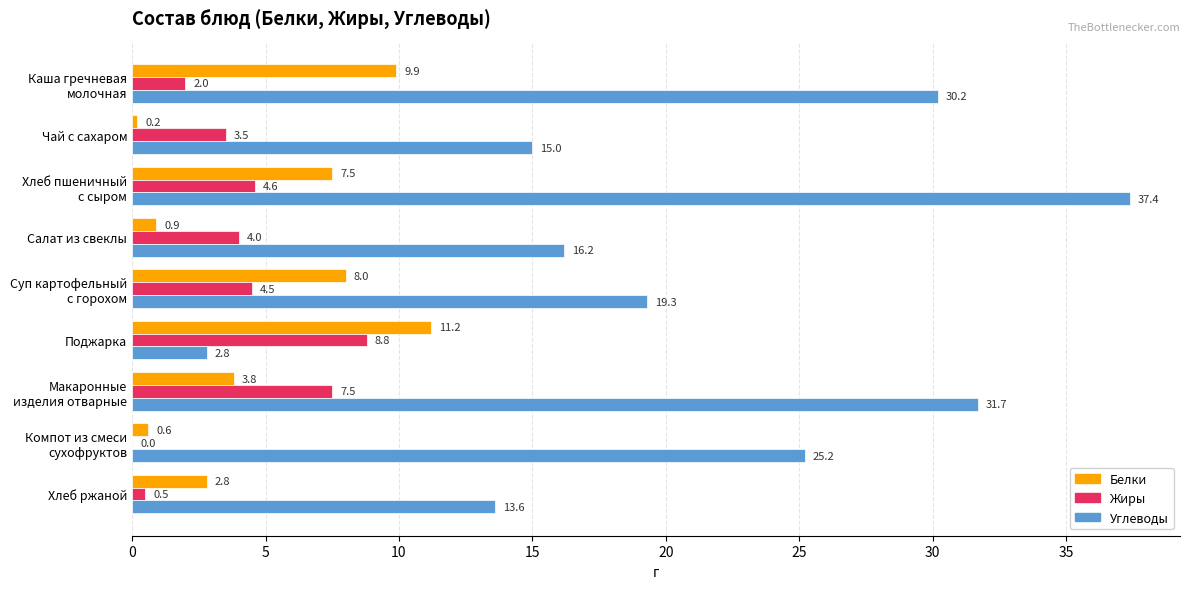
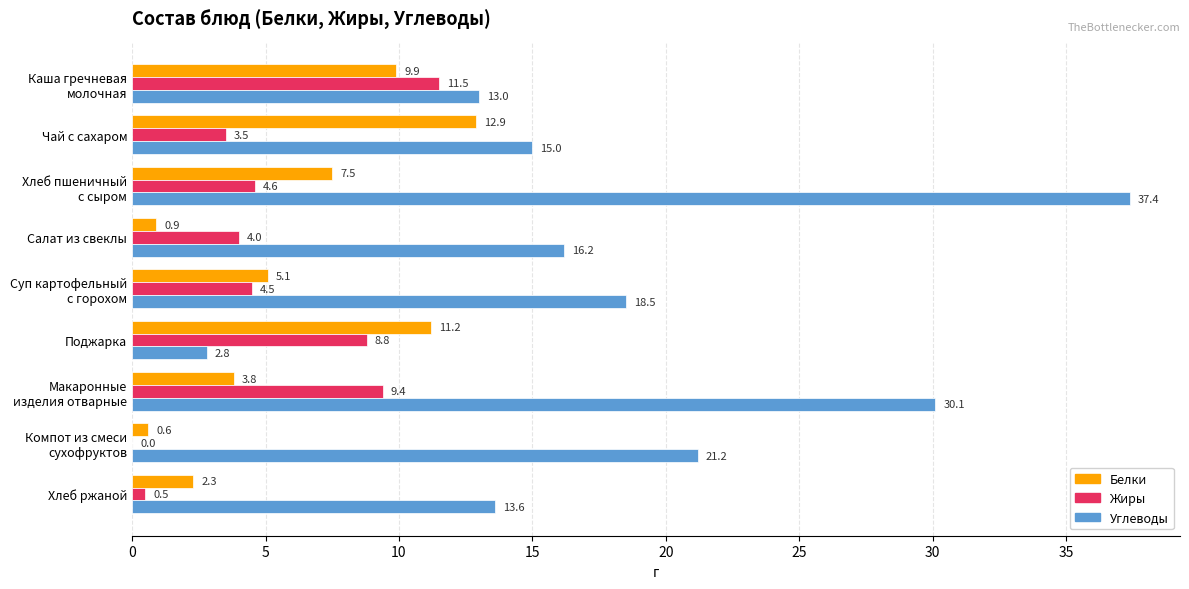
  {
    "Белки": {
      "Каша гречневая молочная": 9.9,
-     "Чай с сахаром": 0.2,
+     "Чай с сахаром": 12.9,
      "Хлеб пшеничный с сыром": 7.5,
      "Салат из свеклы": 0.9,
-     "Суп картофельный с горохом": 8.0,
+     "Суп картофельный с горохом": 5.1,
      "Поджарка": 11.2,
      "Макаронные изделия отварные": 3.8,
      "Компот из смеси сухофруктов": 0.6,
-     "Хлеб ржаной": 2.8
+     "Хлеб ржаной": 2.3
    },
    "Жиры": {
-     "Каша гречневая молочная": 2.0,
+     "Каша гречневая молочная": 11.5,
      "Чай с сахаром": 3.5,
      "Хлеб пшеничный с сыром": 4.6,
      "Салат из свеклы": 4.0,
      "Суп картофельный с горохом": 4.5,
      "Поджарка": 8.8,
-     "Макаронные изделия отварные": 7.5,
+     "Макаронные изделия отварные": 9.4,
      "Компот из смеси сухофруктов": 0.0,
      "Хлеб ржаной": 0.5
    },
    "Углеводы": {
-     "Каша гречневая молочная": 30.2,
+     "Каша гречневая молочная": 13.0,
      "Чай с сахаром": 15.0,
      "Хлеб пшеничный с сыром": 37.4,
      "Салат из свеклы": 16.2,
-     "Суп картофельный с горохом": 19.3,
+     "Суп картофельный с горохом": 18.5,
      "Поджарка": 2.8,
-     "Макаронные изделия отварные": 31.7,
-     "Компот из смеси сухофруктов": 25.2,
+     "Макаронные изделия отварные": 30.1,
+     "Компот из смеси сухофруктов": 21.2,
      "Хлеб ржаной": 13.6
    }
  }
